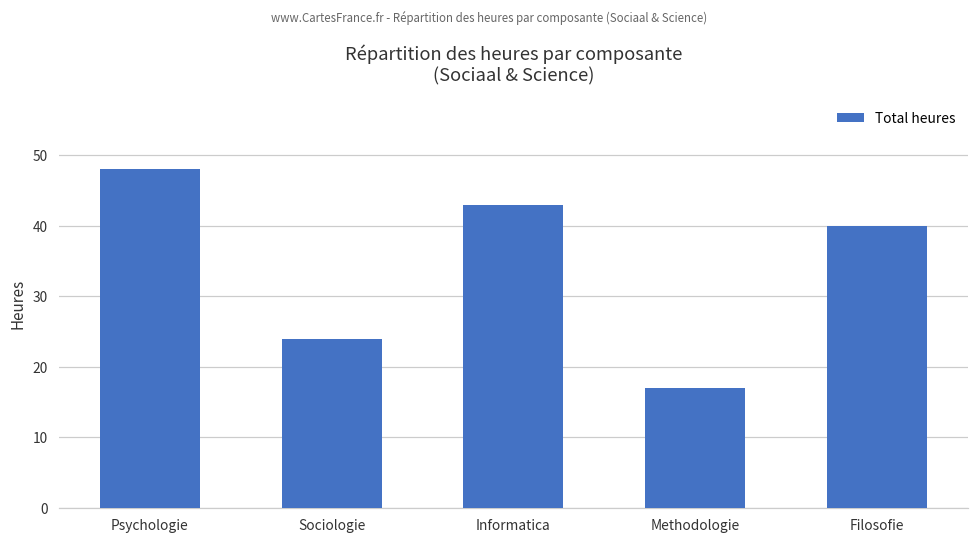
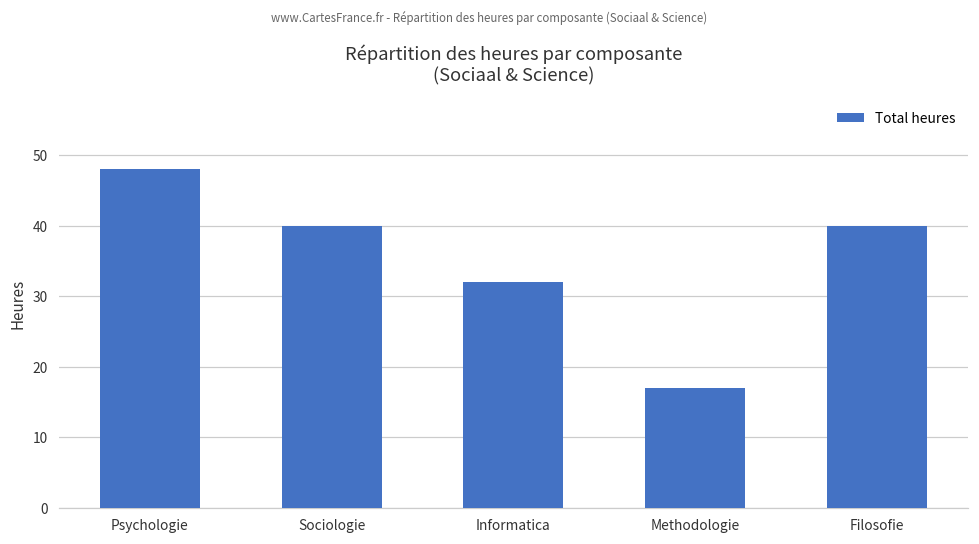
  {
    "Psychologie": 48,
-   "Sociologie": 24,
-   "Informatica": 43,
+   "Sociologie": 40,
+   "Informatica": 32,
    "Methodologie": 17,
    "Filosofie": 40
  }
